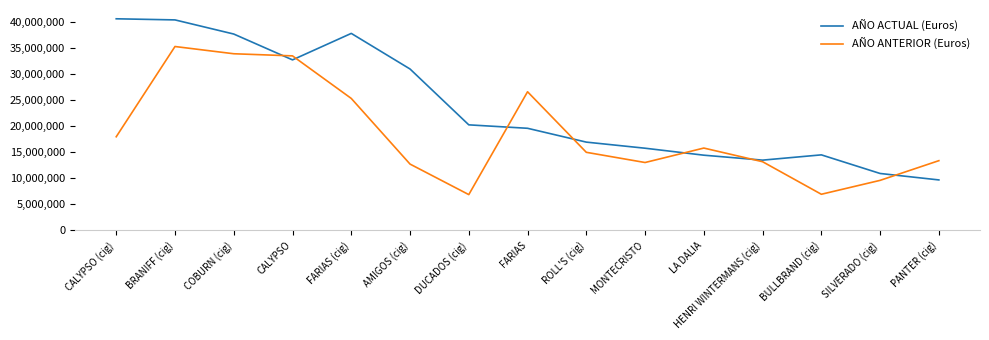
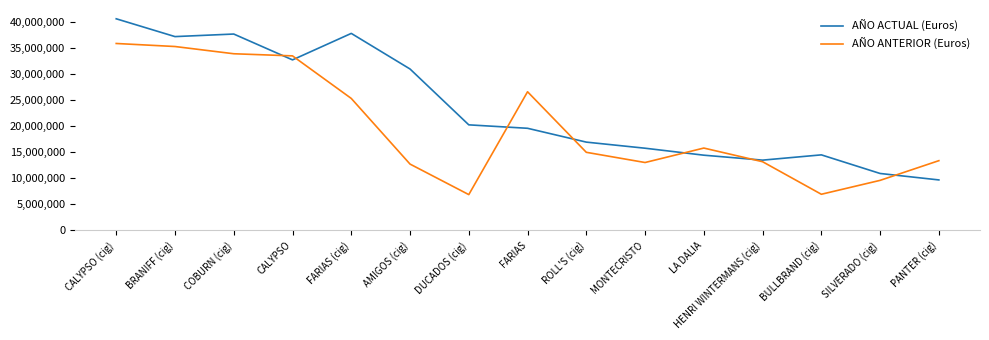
  {
    "AÑO ACTUAL (Euros)": {
      "CALYPSO (cig)": "41,000,000",
-     "BRANIFF (cig)": "40,000,000",
+     "BRANIFF (cig)": "37,000,000",
      "COBURN (cig)": "38,000,000",
      "CALYPSO": "33,000,000",
      "FARIAS (cig)": "38,000,000",
      "AMIGOS (cig)": "31,000,000",
      "DUCADOS (cig)": "20,000,000",
      "FARIAS": "20,000,000",
      "ROLL'S (cig)": "17,000,000",
      "MONTECRISTO": "16,000,000",
      "LA DALIA": "14,000,000",
      "BULLBRAND (cig)": "14,000,000",
      "SILVERADO (cig)": "11,000,000",
      "PANTER (cig)": "10,000,000"
    },
    "AÑO ANTERIOR (Euros)": {
-     "CALYPSO (cig)": "18,000,000",
+     "CALYPSO (cig)": "36,000,000",
      "BRANIFF (cig)": "35,000,000",
      "COBURN (cig)": "34,000,000",
      "CALYPSO": "33,000,000",
      "FARIAS (cig)": "25,000,000",
      "AMIGOS (cig)": "13,000,000",
      "DUCADOS (cig)": "7,000,000",
      "FARIAS": "27,000,000",
      "ROLL'S (cig)": "15,000,000",
      "MONTECRISTO": "13,000,000",
      "LA DALIA": "16,000,000",
      "BULLBRAND (cig)": "7,000,000",
      "SILVERADO (cig)": "10,000,000",
      "PANTER (cig)": "13,000,000"
    }
  }
